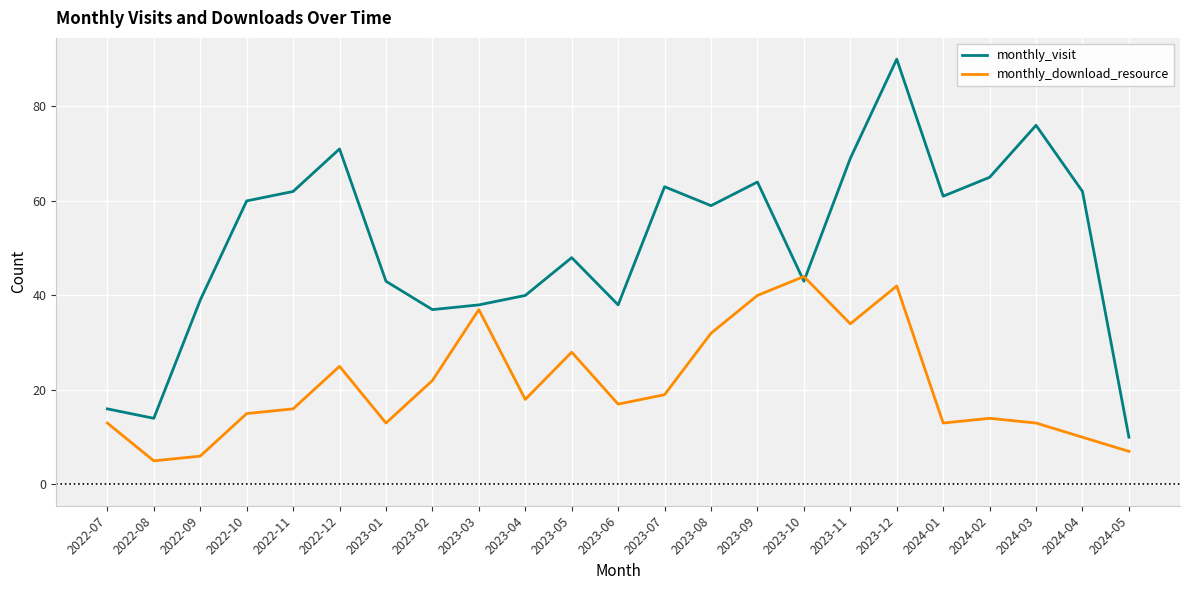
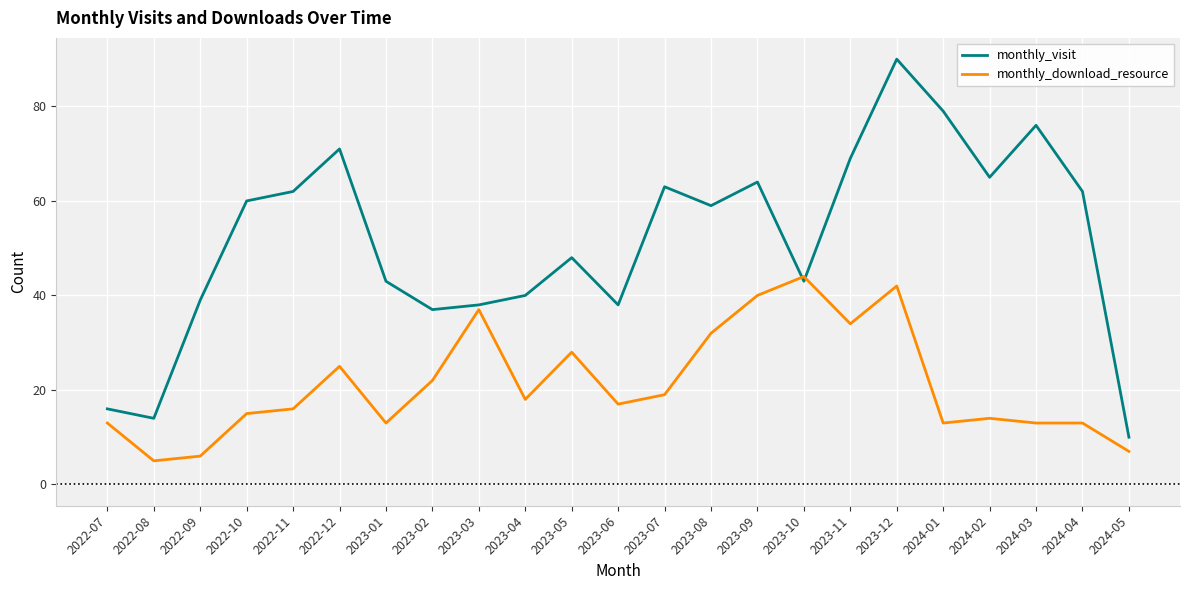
  {
    "monthly_visit": {
      "2022-07": 16,
      "2022-08": 14,
      "2022-09": 39,
      "2022-10": 60,
      "2022-11": 62,
      "2022-12": 71,
      "2023-01": 43,
      "2023-02": 37,
      "2023-03": 38,
      "2023-04": 40,
      "2023-05": 48,
      "2023-06": 38,
      "2023-07": 63,
      "2023-08": 59,
      "2023-09": 64,
      "2023-10": 43,
      "2023-11": 69,
      "2023-12": 90,
-     "2024-01": 61,
+     "2024-01": 79,
      "2024-02": 65,
      "2024-03": 76,
      "2024-04": 62,
      "2024-05": 10
    },
    "monthly_download_resource": {
      "2022-07": 13,
      "2022-08": 5,
      "2022-09": 6,
      "2022-10": 15,
      "2022-11": 16,
      "2022-12": 25,
      "2023-01": 13,
      "2023-02": 22,
      "2023-03": 37,
      "2023-04": 18,
      "2023-05": 28,
      "2023-06": 17,
      "2023-07": 19,
      "2023-08": 32,
      "2023-09": 40,
      "2023-10": 44,
      "2023-11": 34,
      "2023-12": 42,
      "2024-01": 13,
      "2024-02": 14,
      "2024-03": 13,
-     "2024-04": 10,
+     "2024-04": 13,
      "2024-05": 7
    }
  }
